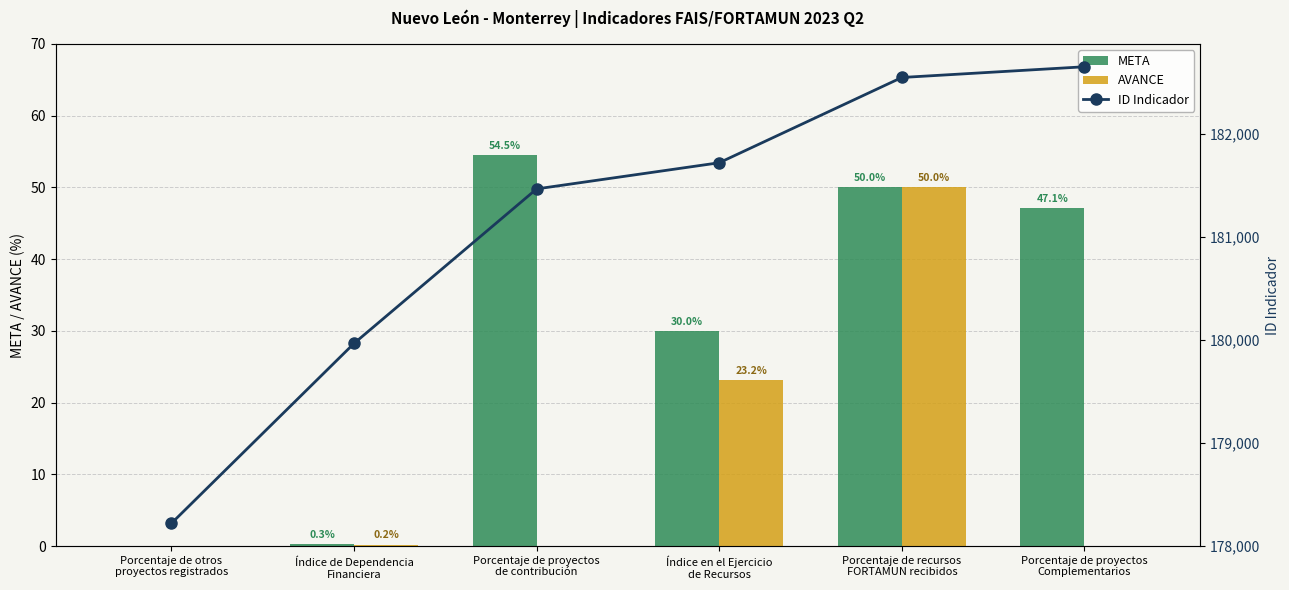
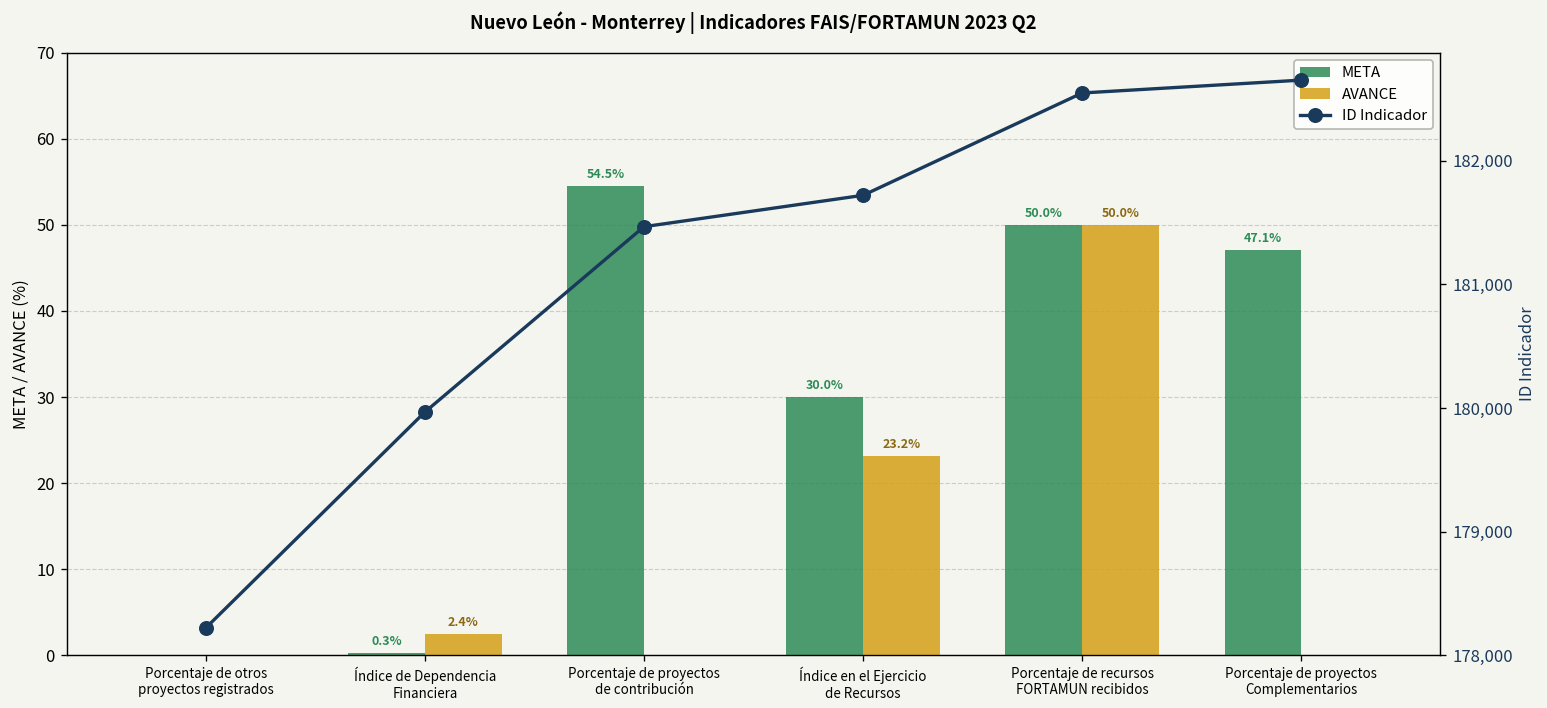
  {
    "META": {
      "Índice de Dependencia Financiera": "0.3%",
      "Porcentaje de proyectos de contribución": "54.5%",
      "Índice en el Ejercicio de Recursos": "30.0%",
      "Porcentaje de recursos FORTAMUN recibidos": "50.0%",
      "Porcentaje de proyectos Complementarios": "47.1%"
    },
    "AVANCE": {
-     "Índice de Dependencia Financiera": "0.2%",
+     "Índice de Dependencia Financiera": "2.4%",
      "Índice en el Ejercicio de Recursos": "23.2%",
      "Porcentaje de recursos FORTAMUN recibidos": "50.0%"
    }
  }
